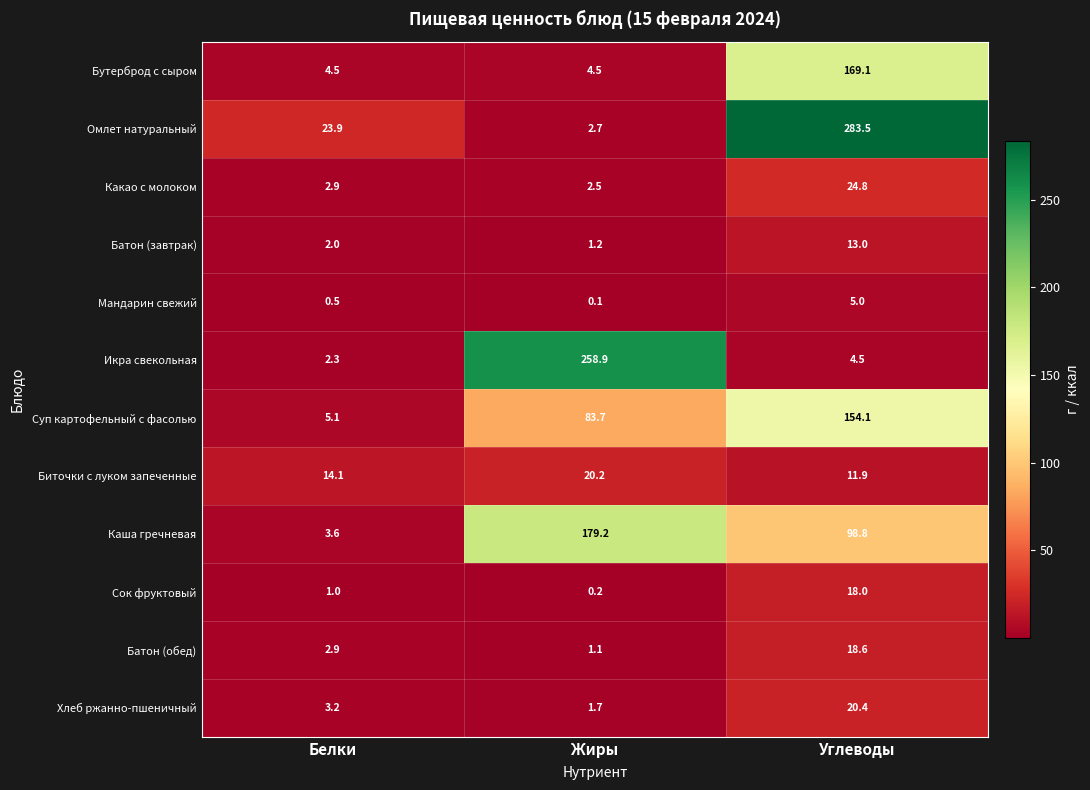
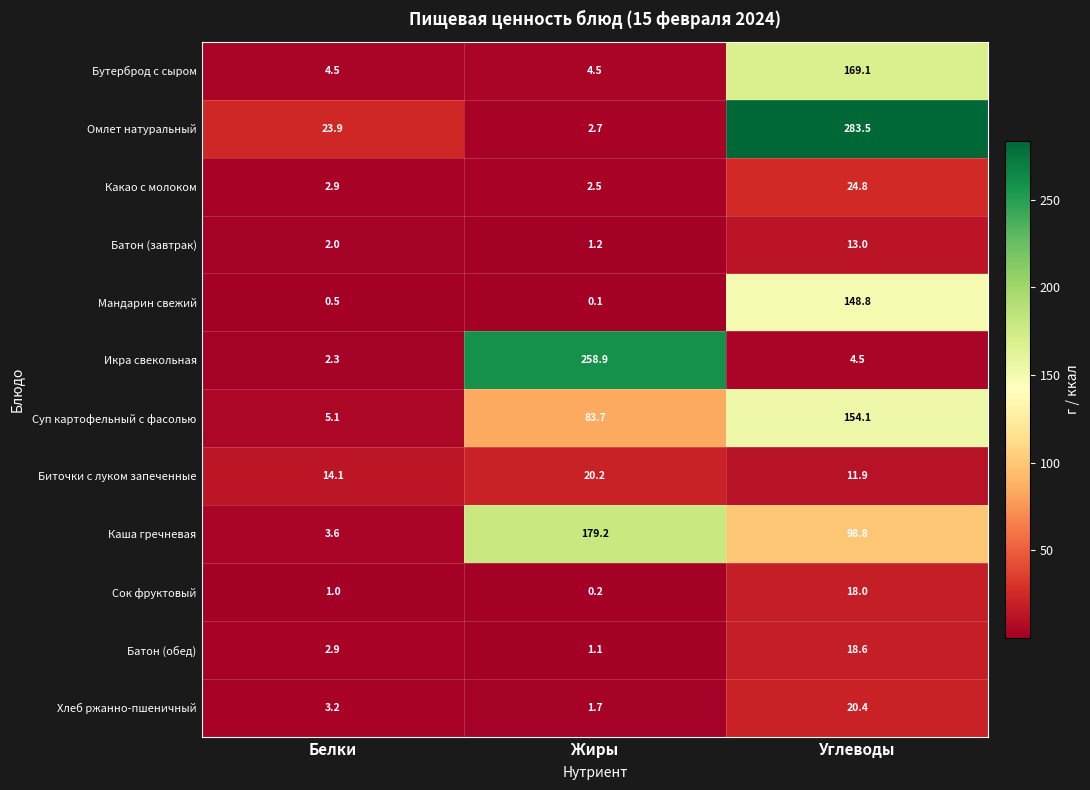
  {
    "Бутерброд с сыром": {
      "Белки": 4.5,
      "Жиры": 4.5,
      "Углеводы": 169.1
    },
    "Омлет натуральный": {
      "Белки": 23.9,
      "Жиры": 2.7,
      "Углеводы": 283.5
    },
    "Какао с молоком": {
      "Белки": 2.9,
      "Жиры": 2.5,
      "Углеводы": 24.8
    },
    "Батон (завтрак)": {
      "Белки": 2.0,
      "Жиры": 1.2,
      "Углеводы": 13.0
    },
    "Мандарин свежий": {
      "Белки": 0.5,
      "Жиры": 0.1,
-     "Углеводы": 5.0
+     "Углеводы": 148.8
    },
    "Икра свекольная": {
      "Белки": 2.3,
      "Жиры": 258.9,
      "Углеводы": 4.5
    },
    "Суп картофельный с фасолью": {
      "Белки": 5.1,
      "Жиры": 83.7,
      "Углеводы": 154.1
    },
    "Биточки с луком запеченные": {
      "Белки": 14.1,
      "Жиры": 20.2,
      "Углеводы": 11.9
    },
    "Каша гречневая": {
      "Белки": 3.6,
      "Жиры": 179.2,
      "Углеводы": 98.8
    },
    "Сок фруктовый": {
      "Белки": 1.0,
      "Жиры": 0.2,
      "Углеводы": 18.0
    },
    "Батон (обед)": {
      "Белки": 2.9,
      "Жиры": 1.1,
      "Углеводы": 18.6
    },
    "Хлеб ржанно-пшеничный": {
      "Белки": 3.2,
      "Жиры": 1.7,
      "Углеводы": 20.4
    }
  }
